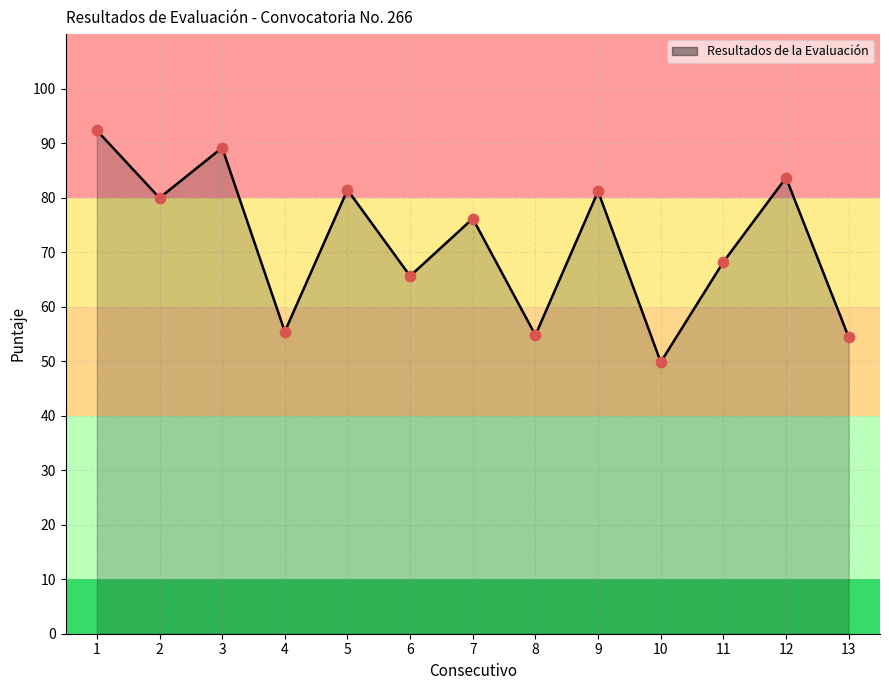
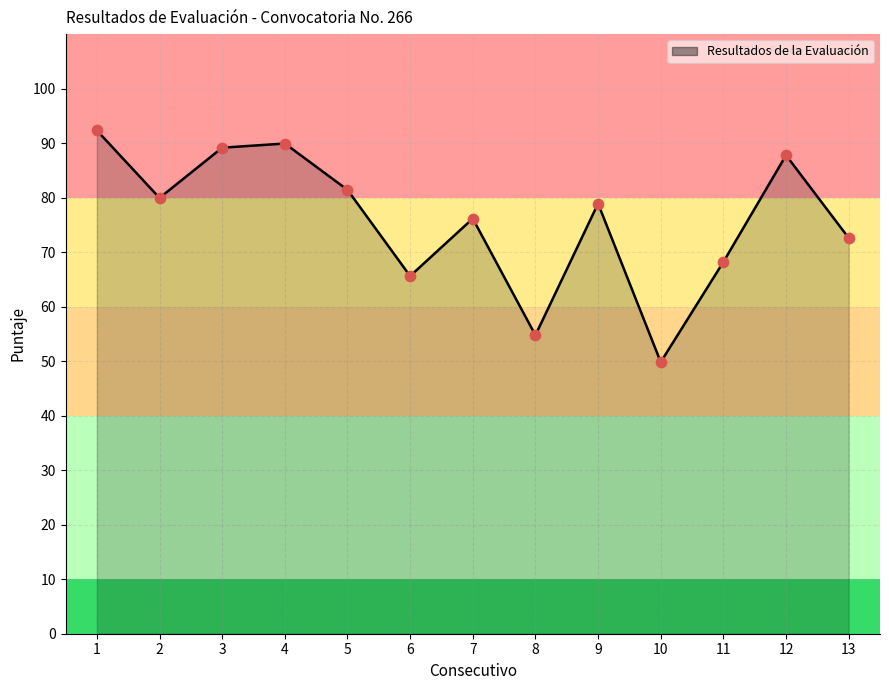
  {
    "1": 92,
    "2": 80,
    "3": 89,
-   "4": 55,
+   "4": 90,
    "5": 81,
    "6": 66,
    "7": 76,
    "8": 55,
-   "9": 81,
+   "9": 79,
    "10": 50,
    "11": 68,
-   "12": 84,
-   "13": 54
+   "12": 88,
+   "13": 73
  }
